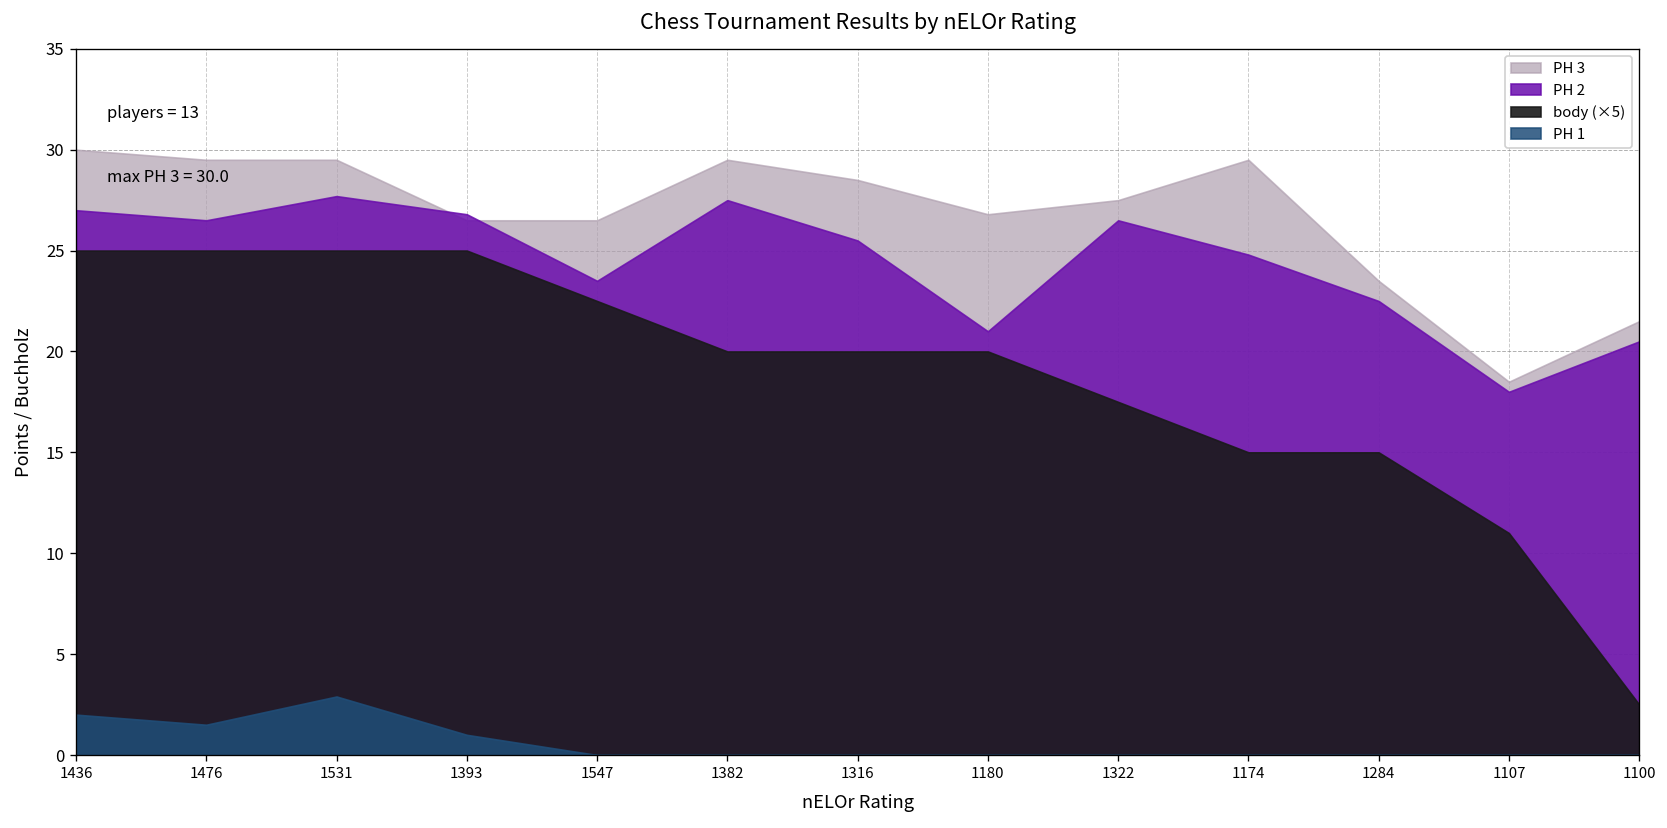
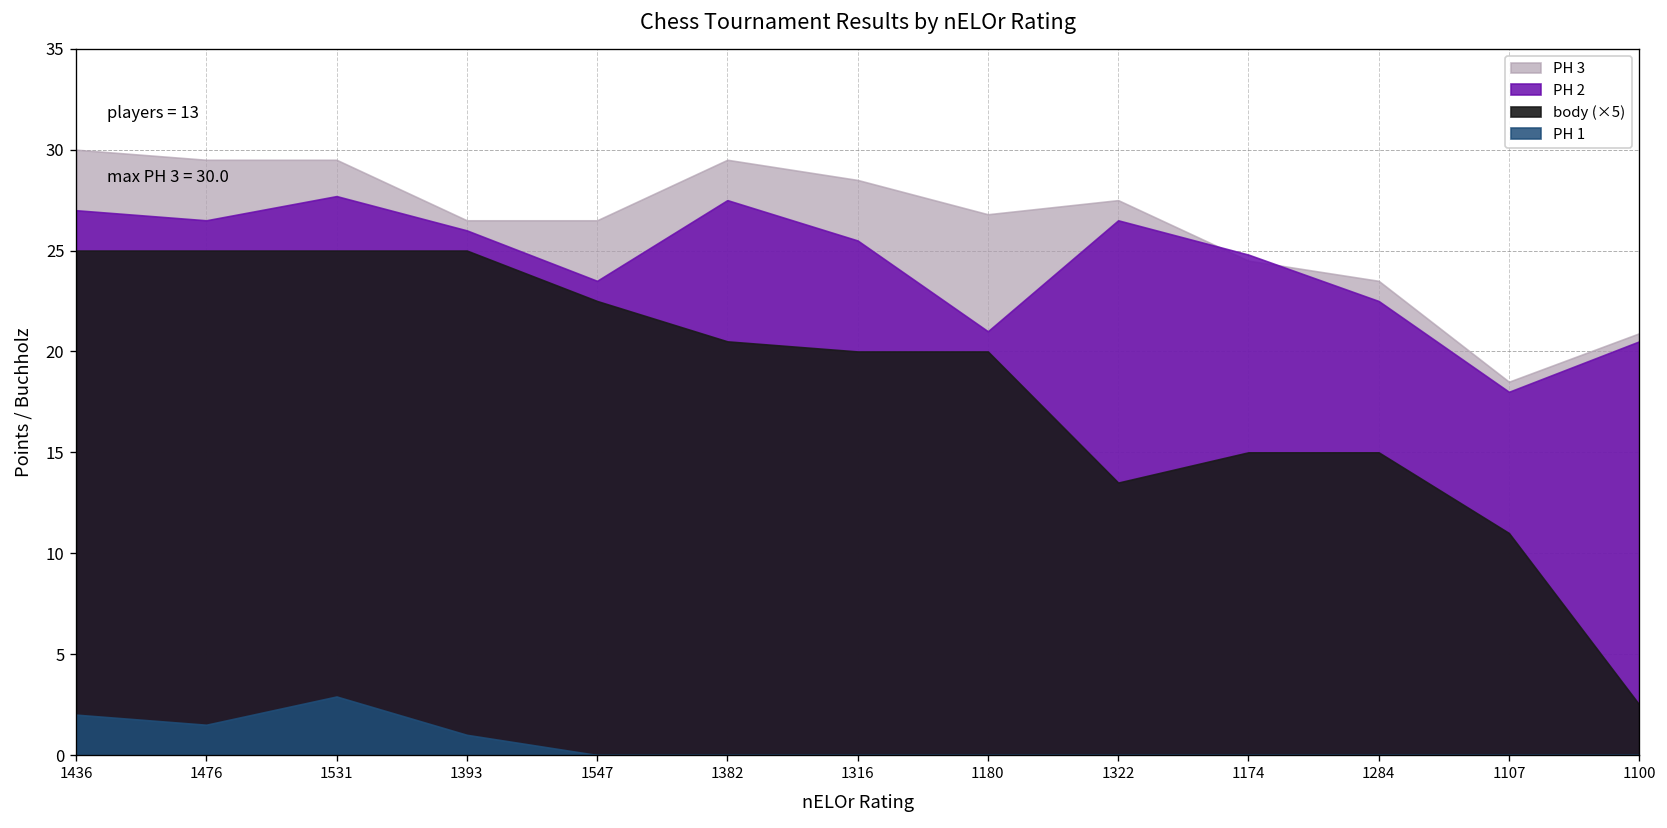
  {
    "PH 3": {
      "1436": 30.0,
      "1531": 29.5,
      "1393": 26.5,
      "1547": 26.5,
      "1382": 29.5,
      "1316": 28.5,
      "1180": 26.8,
      "1322": 27.5,
-     "1174": 29.5,
+     "1174": 24.5,
      "1284": 23.5,
      "1107": 18.5,
-     "1100": 21.5
+     "1100": 20.9
    },
    "PH 2": {
      "1436": 27.0,
      "1476": 26.5,
      "1531": 27.7,
-     "1393": 26.8,
+     "1393": 26.0,
      "1547": 23.5,
      "1382": 27.5,
      "1316": 25.5,
      "1180": 21.0,
      "1322": 26.5,
      "1174": 24.8,
      "1284": 22.5,
      "1107": 18.0,
      "1100": 20.5
    },
    "body (×5)": {
      "1436": 25.0,
      "1476": 25.0,
      "1531": 25.0,
      "1393": 25.0,
      "1547": 22.5,
-     "1382": 20.0,
+     "1382": 20.5,
      "1316": 20.0,
      "1180": 20.0,
-     "1322": 17.5,
+     "1322": 13.5,
      "1174": 15.0,
      "1284": 15.0,
      "1107": 11.0,
      "1100": 2.5
    },
    "PH 1": {
      "1436": 2.0,
      "1476": 1.5,
      "1531": 2.9,
      "1393": 1.0,
      "1547": 0.0,
      "1382": 0.0,
      "1316": 0.0,
      "1180": 0.0,
      "1322": 0.0,
      "1174": 0.0,
      "1284": 0.0,
      "1107": 0.0,
      "1100": 0.0
    }
  }
